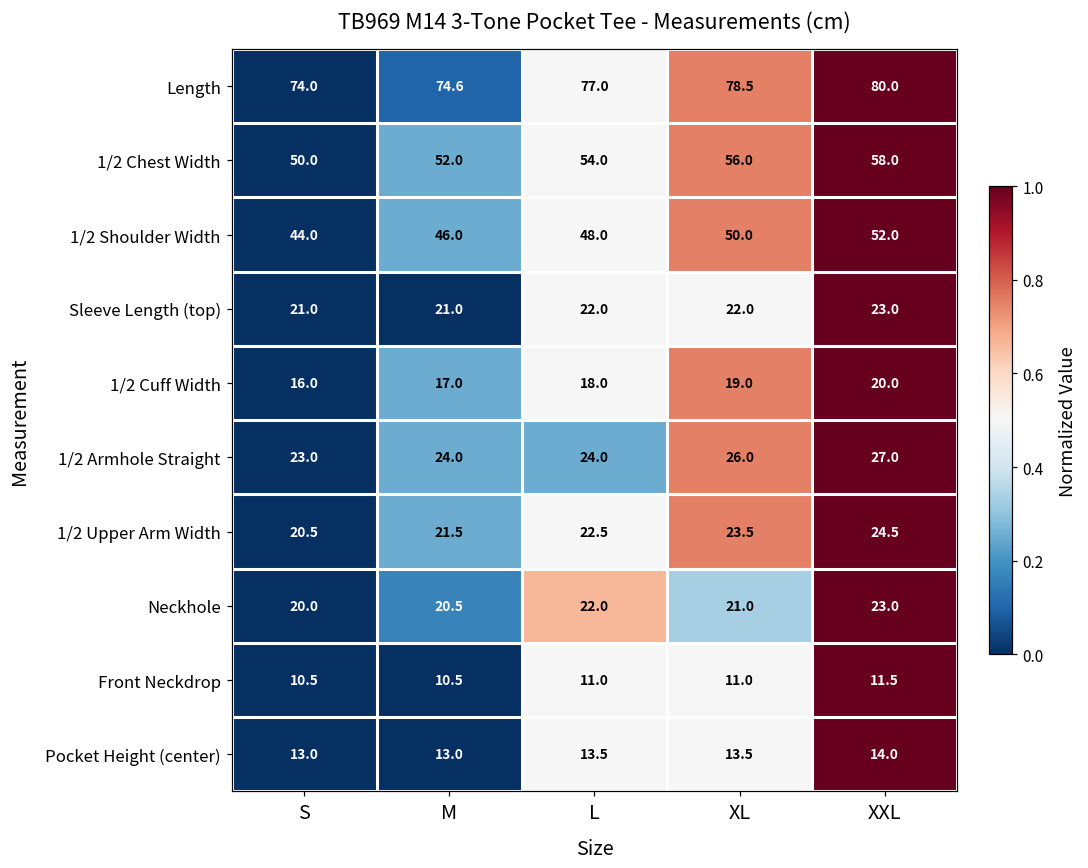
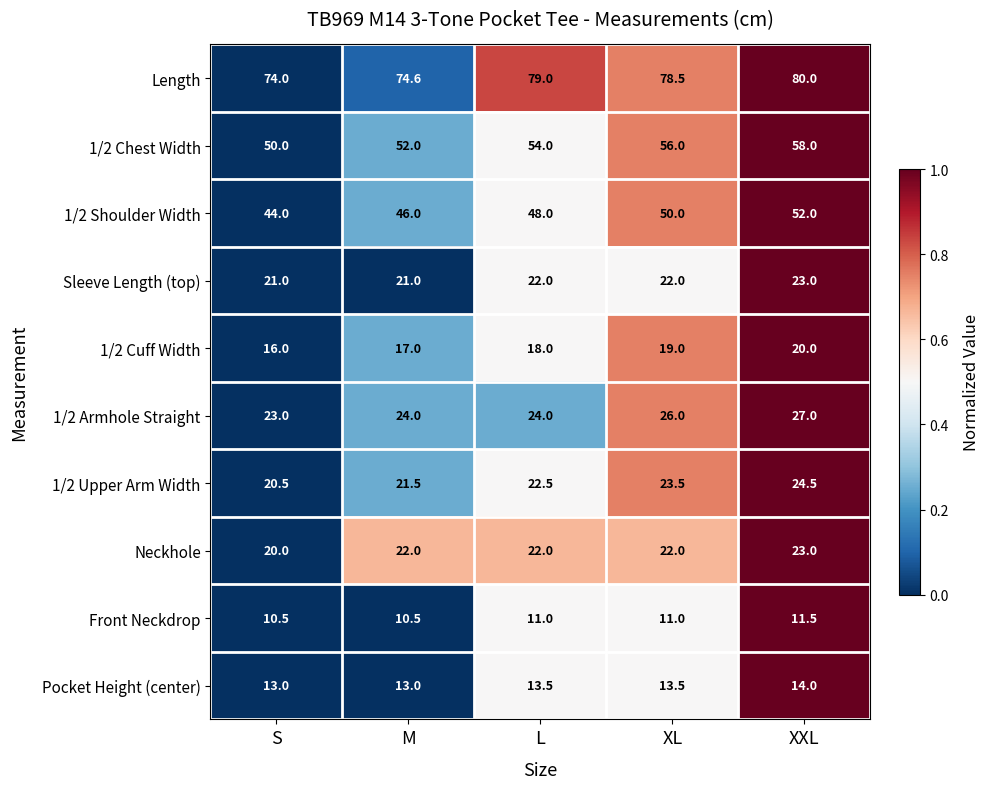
  {
    "Length": {
      "S": 74.0,
      "M": 74.6,
-     "L": 77.0,
+     "L": 79.0,
      "XL": 78.5,
      "XXL": 80.0
    },
    "1/2 Chest Width": {
      "S": 50.0,
      "M": 52.0,
      "L": 54.0,
      "XL": 56.0,
      "XXL": 58.0
    },
    "1/2 Shoulder Width": {
      "S": 44.0,
      "M": 46.0,
      "L": 48.0,
      "XL": 50.0,
      "XXL": 52.0
    },
    "Sleeve Length (top)": {
      "S": 21.0,
      "M": 21.0,
      "L": 22.0,
      "XL": 22.0,
      "XXL": 23.0
    },
    "1/2 Cuff Width": {
      "S": 16.0,
      "M": 17.0,
      "L": 18.0,
      "XL": 19.0,
      "XXL": 20.0
    },
    "1/2 Armhole Straight": {
      "S": 23.0,
      "M": 24.0,
      "L": 24.0,
      "XL": 26.0,
      "XXL": 27.0
    },
    "1/2 Upper Arm Width": {
      "S": 20.5,
      "M": 21.5,
      "L": 22.5,
      "XL": 23.5,
      "XXL": 24.5
    },
    "Neckhole": {
      "S": 20.0,
-     "M": 20.5,
+     "M": 22.0,
      "L": 22.0,
-     "XL": 21.0,
+     "XL": 22.0,
      "XXL": 23.0
    },
    "Front Neckdrop": {
      "S": 10.5,
      "M": 10.5,
      "L": 11.0,
      "XL": 11.0,
      "XXL": 11.5
    },
    "Pocket Height (center)": {
      "S": 13.0,
      "M": 13.0,
      "L": 13.5,
      "XL": 13.5,
      "XXL": 14.0
    }
  }
